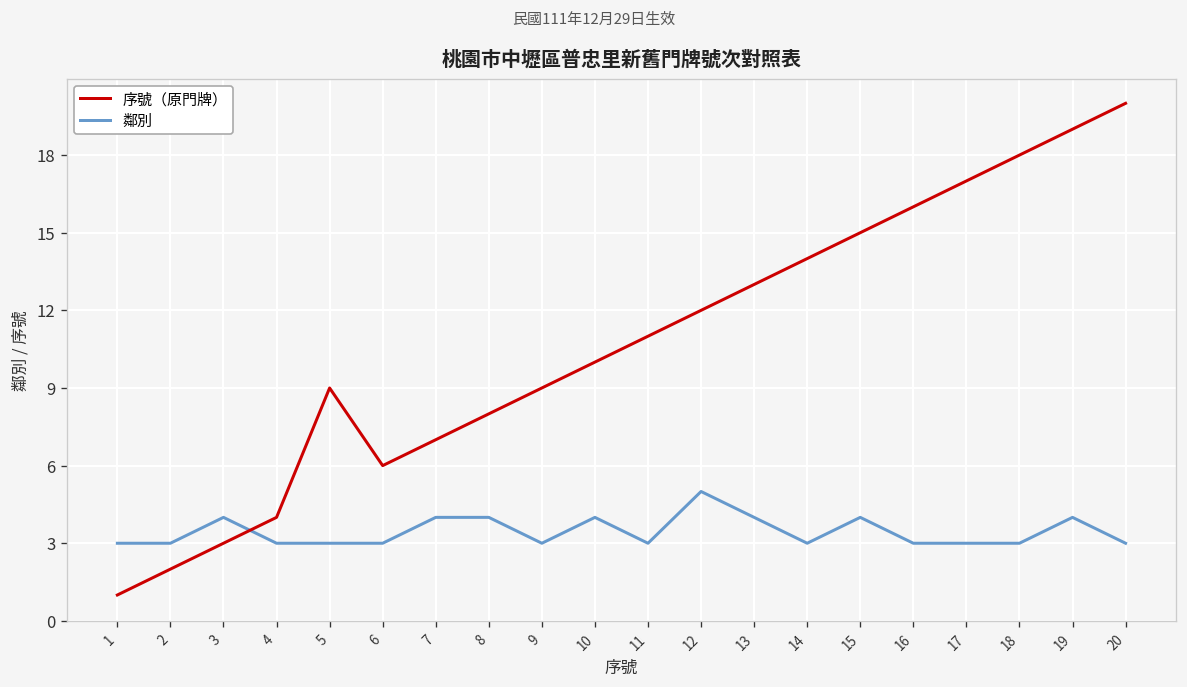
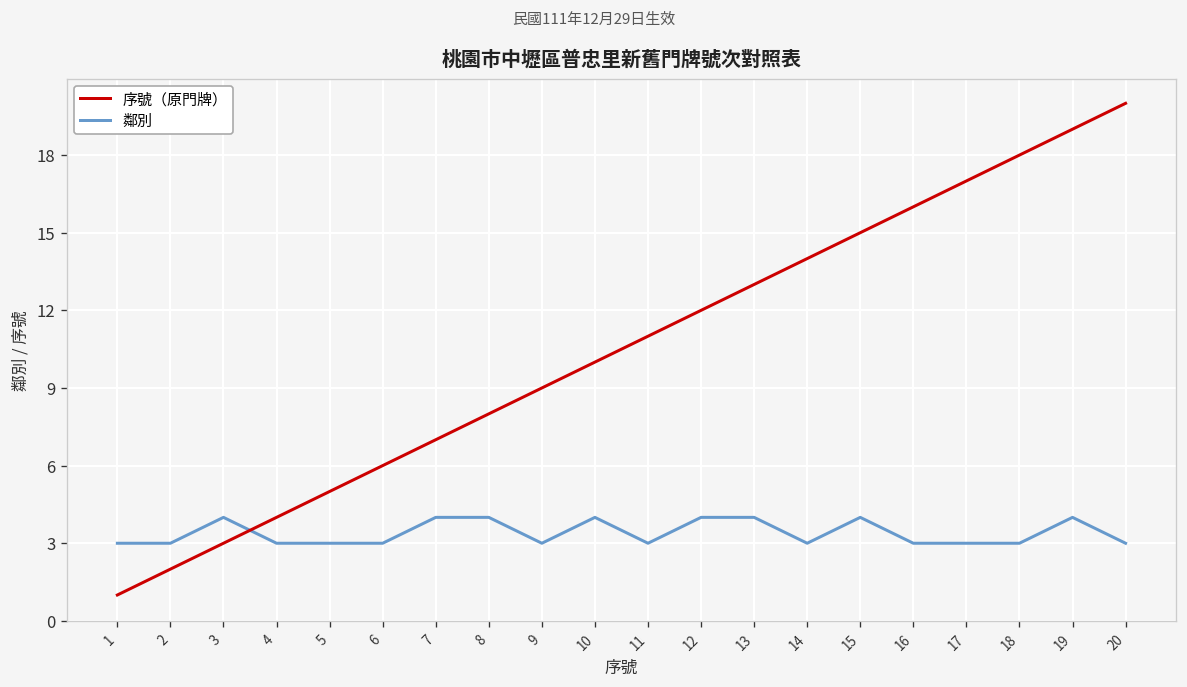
  {
    "序號（原門牌）": {
      "1": 1,
      "2": 2,
      "3": 3,
      "4": 4,
-     "5": 9,
+     "5": 5,
      "6": 6,
      "7": 7,
      "8": 8,
      "9": 9,
      "10": 10,
      "11": 11,
      "12": 12,
      "13": 13,
      "14": 14,
      "15": 15,
      "16": 16,
      "17": 17,
      "18": 18,
      "19": 19,
      "20": 20
    },
    "鄰別": {
      "1": 3,
      "2": 3,
      "3": 4,
      "4": 3,
      "5": 3,
      "6": 3,
      "7": 4,
      "8": 4,
      "9": 3,
      "10": 4,
      "11": 3,
-     "12": 5,
+     "12": 4,
      "13": 4,
      "14": 3,
      "15": 4,
      "16": 3,
      "17": 3,
      "18": 3,
      "19": 4,
      "20": 3
    }
  }
